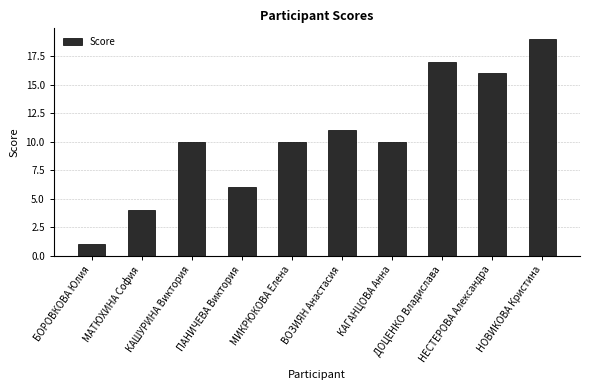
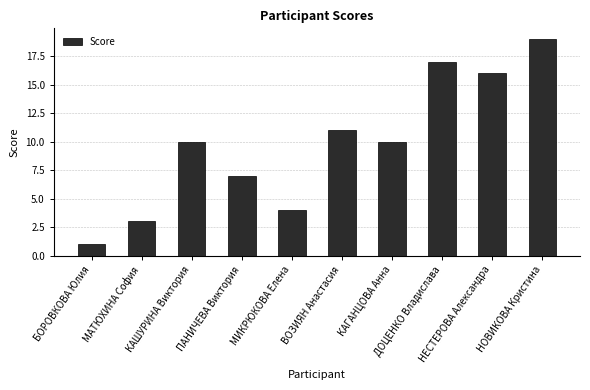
  {
    "БОРОВКОВА Юлия": 1,
-   "МАТЮХИНА София": 4,
+   "МАТЮХИНА София": 3,
    "КАШУРИНА Виктория": 10,
-   "ПАНИЧЕВА Виктория": 6,
-   "МИКРЮКОВА Елена": 10,
+   "ПАНИЧЕВА Виктория": 7,
+   "МИКРЮКОВА Елена": 4,
    "ВОЗИЯН Анастасия": 11,
    "КАГАНЦОВА Анна": 10,
    "ДОЦЕНКО Владислава": 17,
    "НЕСТЕРОВА Александра": 16,
    "НОВИКОВА Кристина": 19
  }
